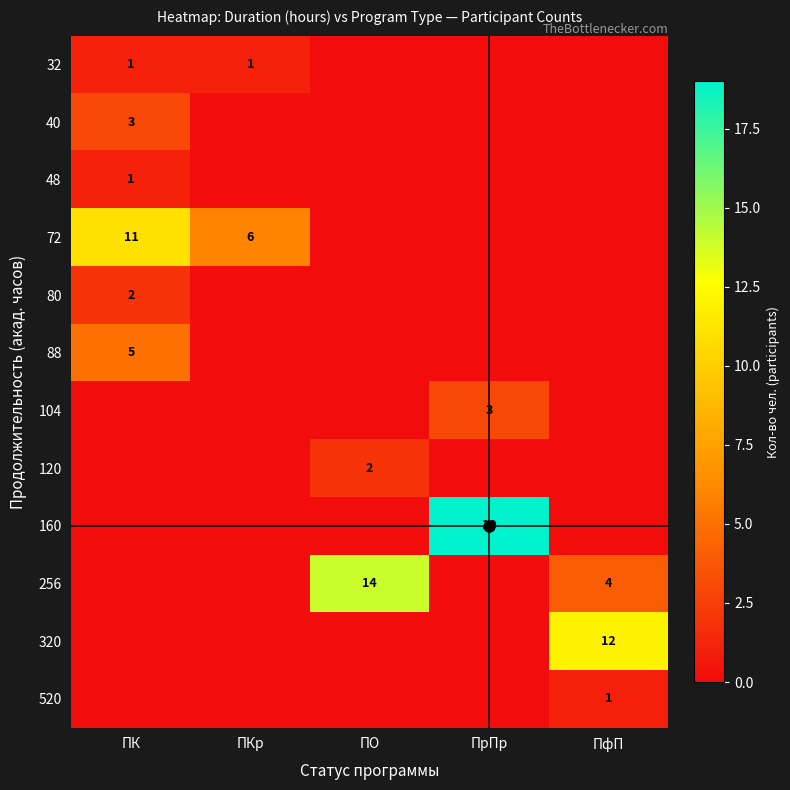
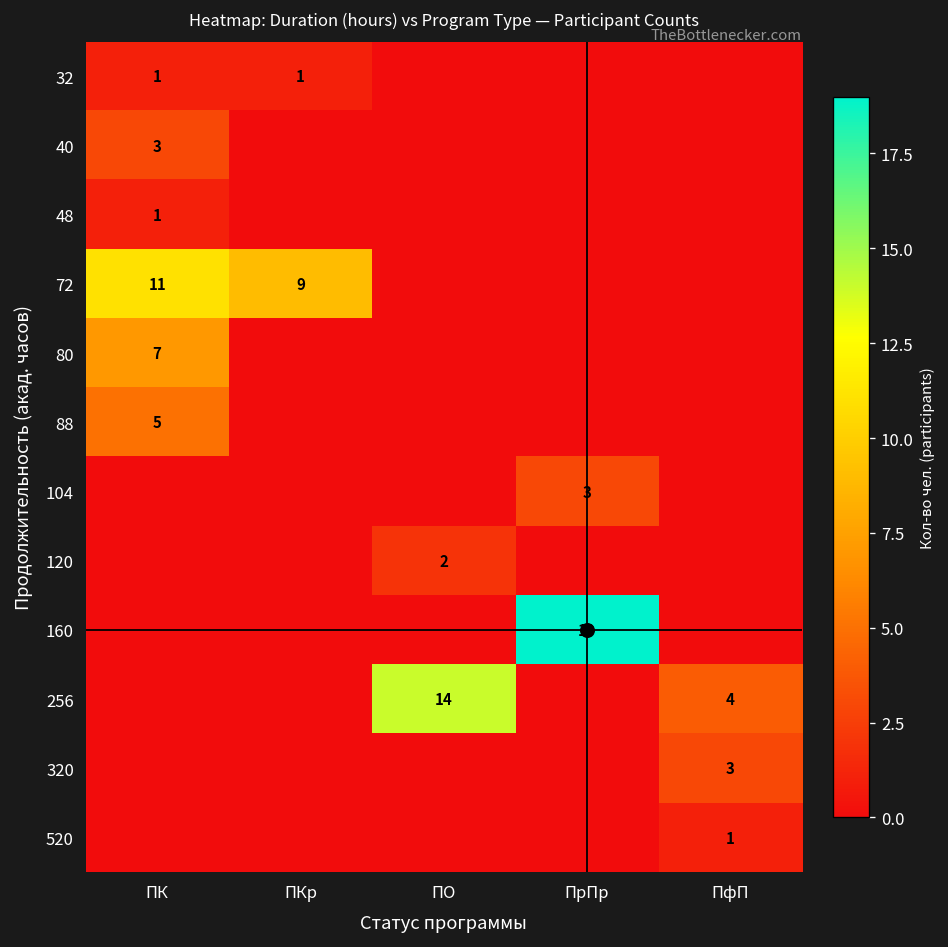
  {
    "32": {
      "ПК": 1,
      "ПКр": 1
    },
    "40": {
      "ПК": 3
    },
    "48": {
      "ПК": 1
    },
    "72": {
      "ПК": 11,
-     "ПКр": 6
+     "ПКр": 9
    },
    "80": {
-     "ПК": 2
+     "ПК": 7
    },
    "88": {
      "ПК": 5
    },
    "104": {
      "ПрПр": 3
    },
    "120": {
      "ПО": 2
    },
    "256": {
      "ПО": 14,
      "ПфП": 4
    },
    "320": {
-     "ПфП": 12
+     "ПфП": 3
    },
    "520": {
      "ПфП": 1
    }
  }
